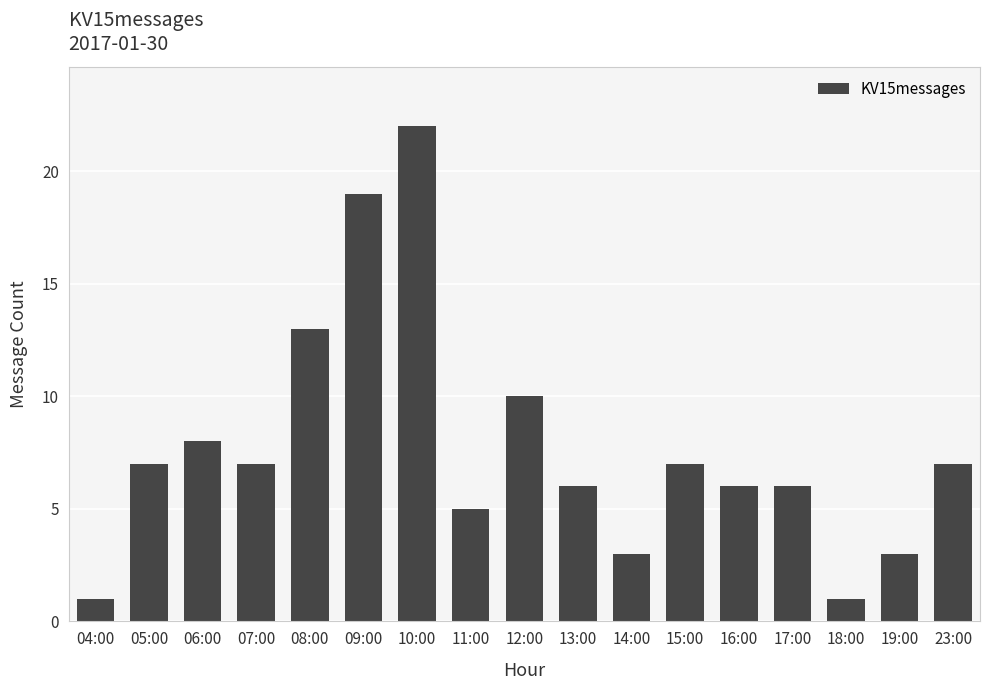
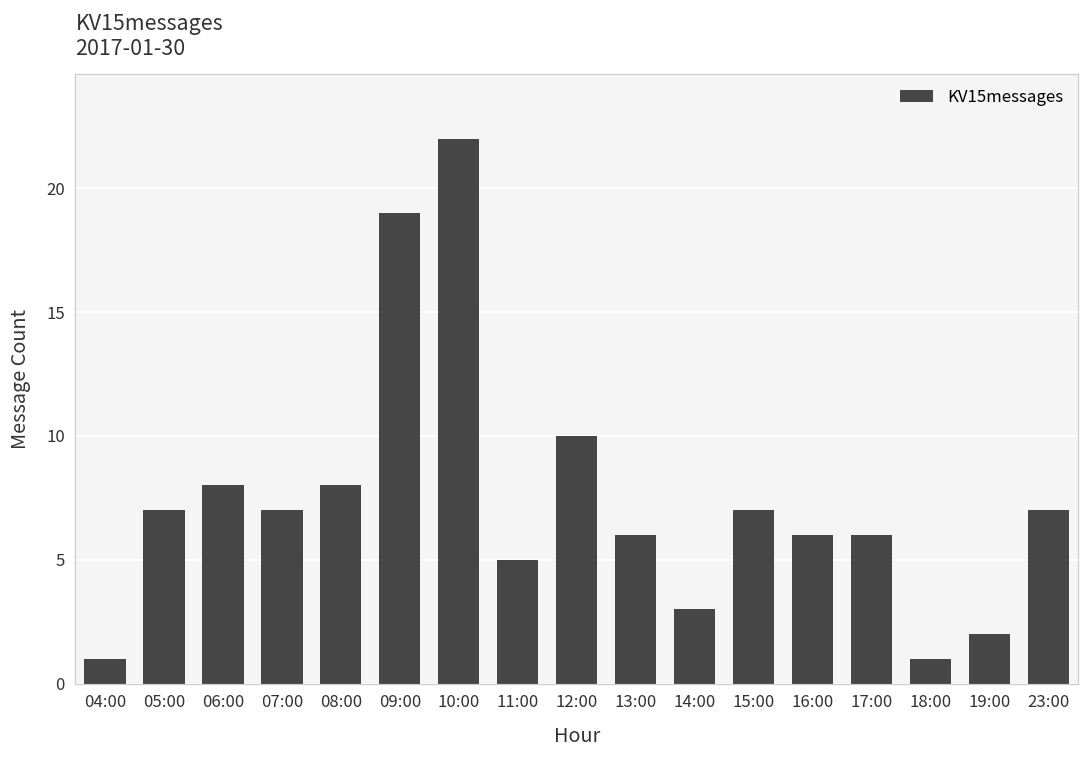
  {
    "04:00": 1,
    "05:00": 7,
    "06:00": 8,
    "07:00": 7,
-   "08:00": 13,
+   "08:00": 8,
    "09:00": 19,
    "10:00": 22,
    "11:00": 5,
    "12:00": 10,
    "13:00": 6,
    "14:00": 3,
    "15:00": 7,
    "16:00": 6,
    "17:00": 6,
    "18:00": 1,
-   "19:00": 3,
+   "19:00": 2,
    "23:00": 7
  }
